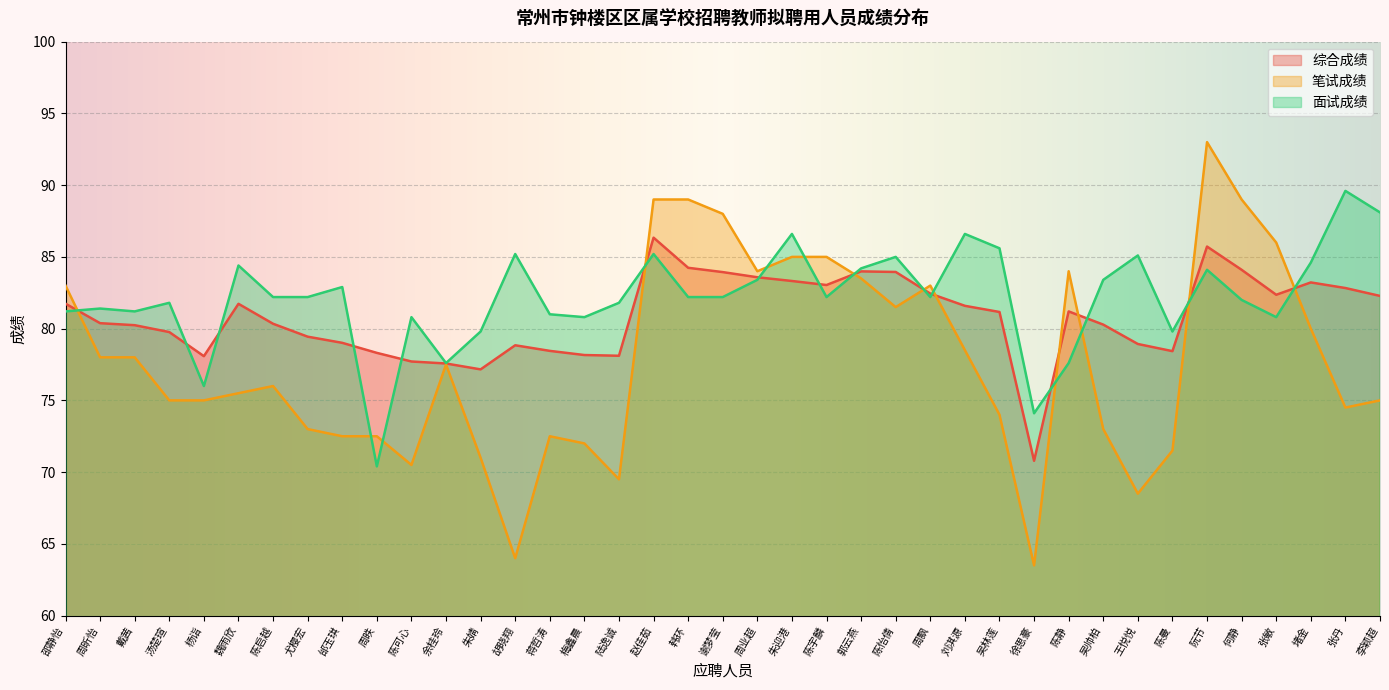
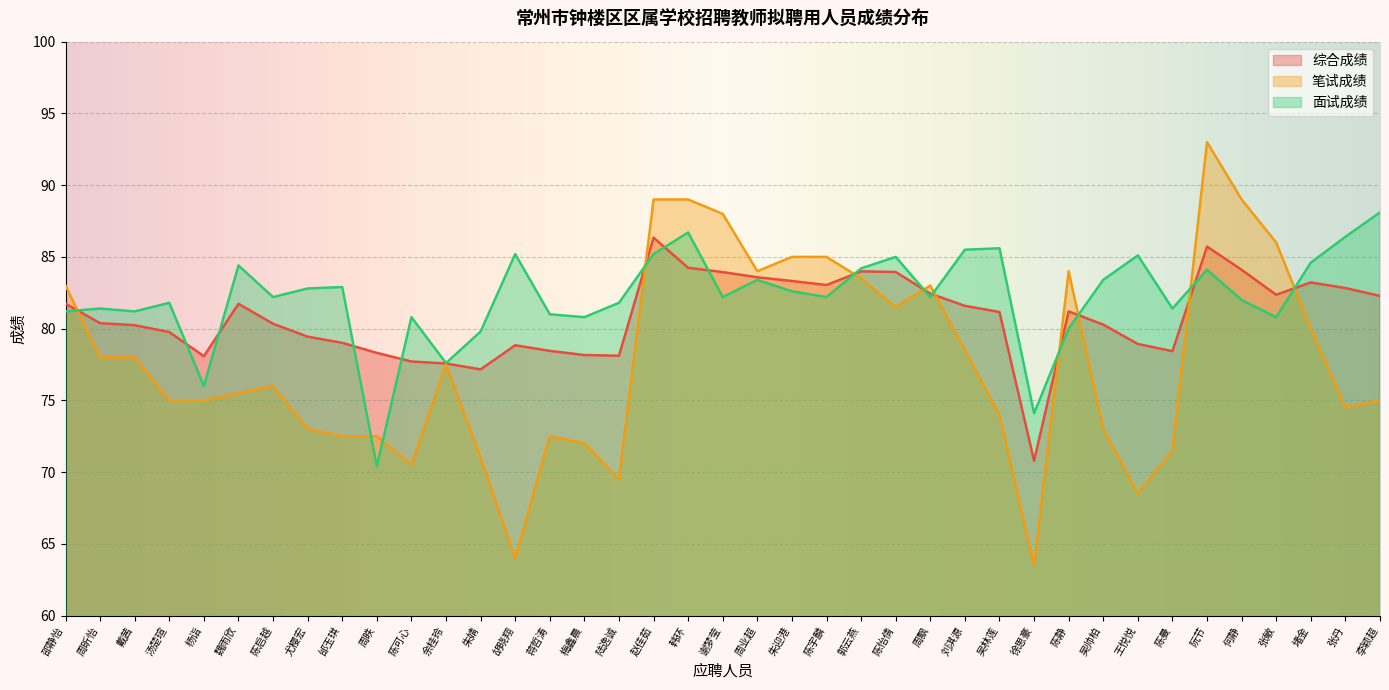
  {
    "面试成绩": {
      "邵静怡": 81.2,
      "周昕怡": 81.4,
      "戴茜": 81.2,
      "汤楚瑄": 81.8,
      "杨诣": 76.0,
      "魏雨欣": 84.4,
      "陈启越": 82.2,
-     "尤樱宏": 82.2,
+     "尤樱宏": 82.8,
      "邰玉琪": 82.9,
      "周昳": 70.4,
      "陈可心": 80.8,
      "朱婧": 79.8,
      "胡晓翔": 85.2,
      "蒋哲涛": 81.0,
      "梅鑫晨": 80.8,
      "陆逸诚": 81.8,
      "赵佳茹": 85.2,
-     "韩环": 82.2,
+     "韩环": 86.7,
      "谢梦莹": 82.2,
      "周业超": 83.4,
-     "朱迎港": 86.6,
+     "朱迎港": 82.6,
      "陈宇麟": 82.2,
      "郭云燕": 84.2,
      "陈怡倩": 85.0,
      "周飘": 82.2,
-     "刘淇源": 86.6,
+     "刘淇源": 85.5,
      "吴林莲": 85.6,
      "徐思豪": 74.1,
-     "陈静": 77.6,
+     "陈静": 80.0,
      "吴帅柏": 83.4,
      "王悦悦": 85.1,
-     "陈曼": 79.8,
+     "陈曼": 81.4,
      "阮节": 84.1,
      "何静": 82.0,
      "张敏": 80.8,
      "堵金": 84.6,
-     "张丹": 89.6,
+     "张丹": 86.4,
      "李颖超": 88.1
    }
  }
